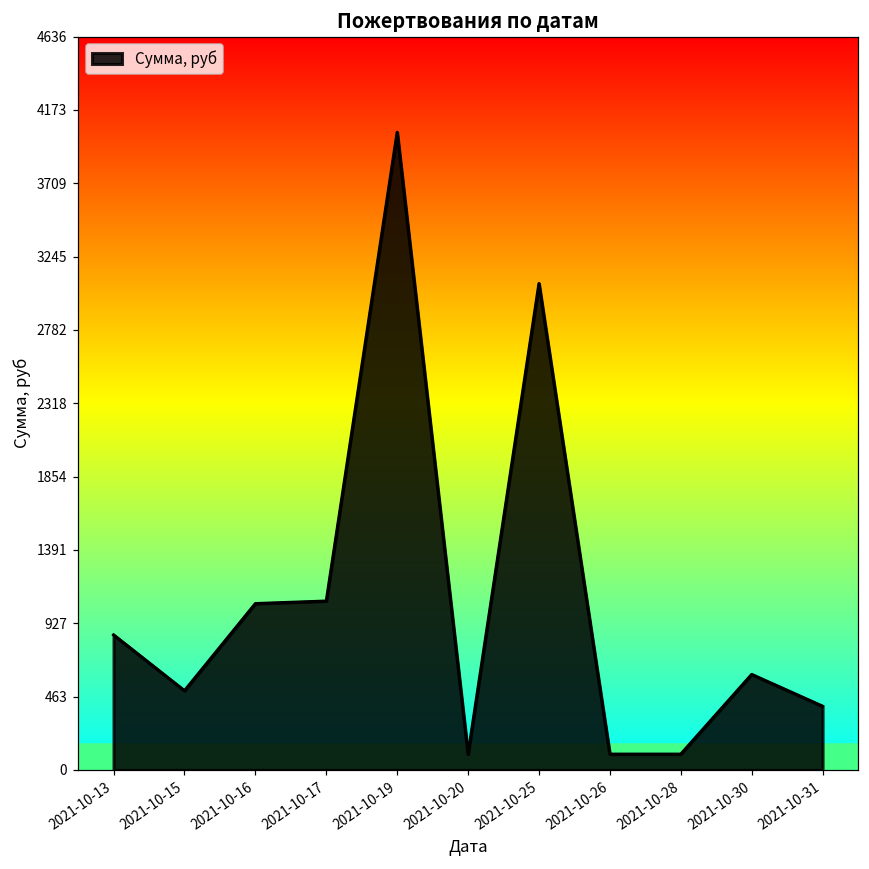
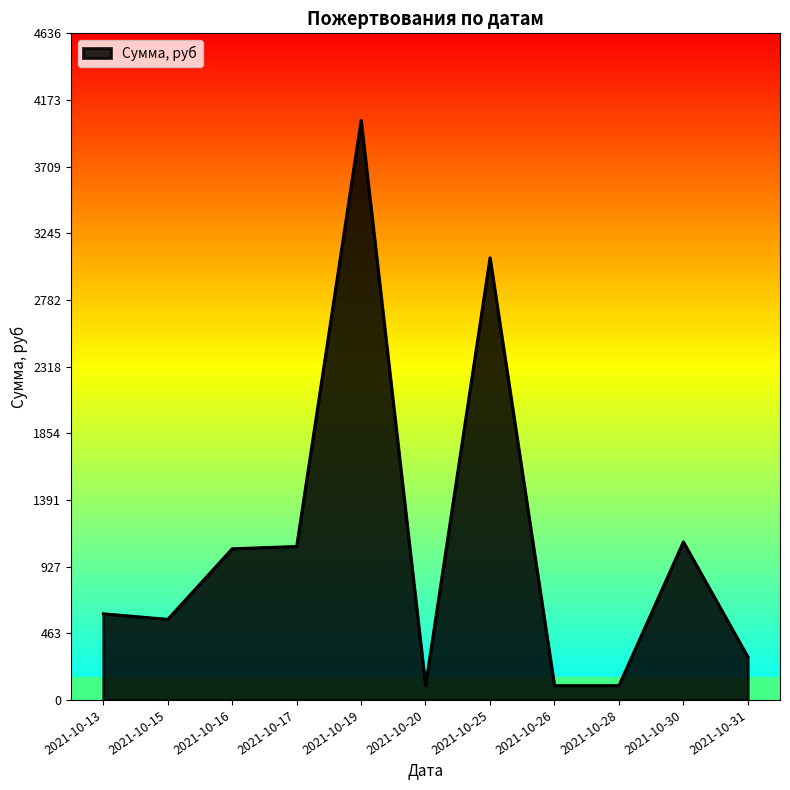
  {
-   "2021-10-13": 850,
-   "2021-10-15": 500,
+   "2021-10-13": 600,
+   "2021-10-15": 560,
    "2021-10-16": 1050,
    "2021-10-17": 1070,
    "2021-10-19": 4030,
    "2021-10-25": 3080,
-   "2021-10-30": 600,
-   "2021-10-31": 400
+   "2021-10-30": 1100,
+   "2021-10-31": 300
  }
